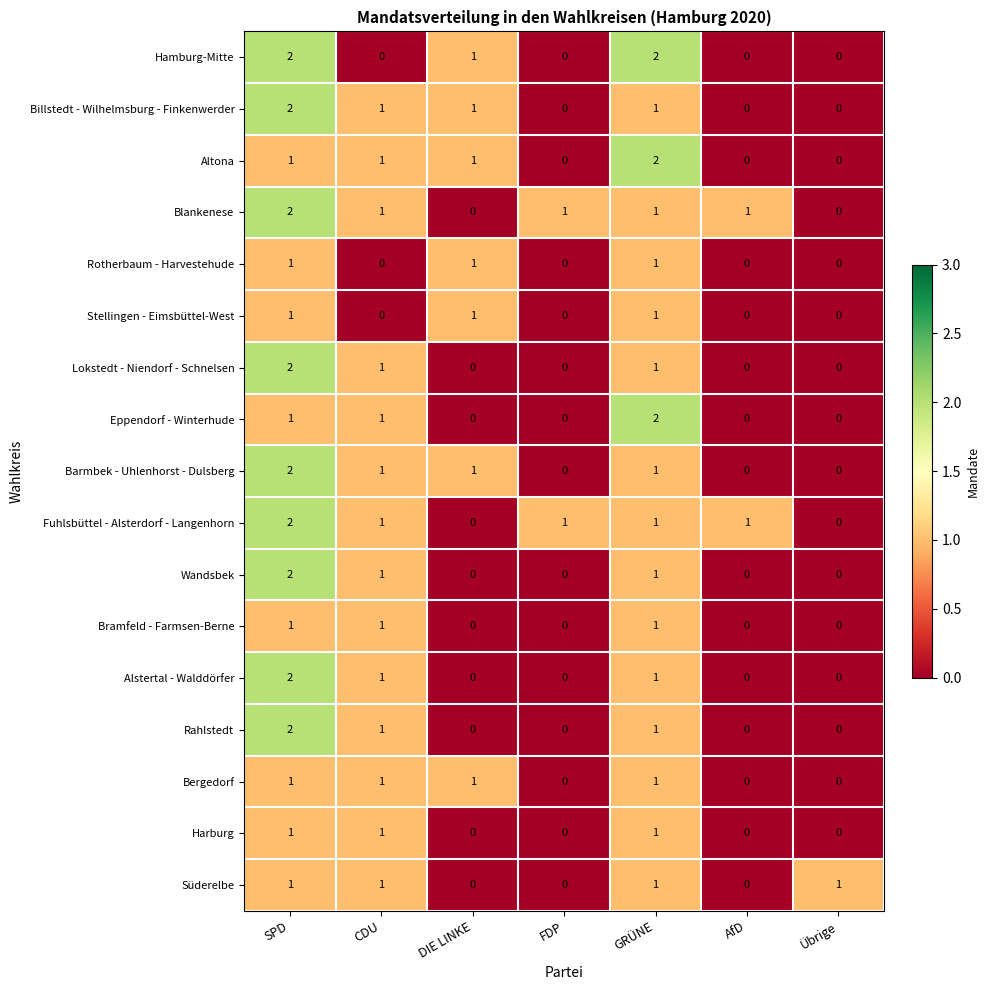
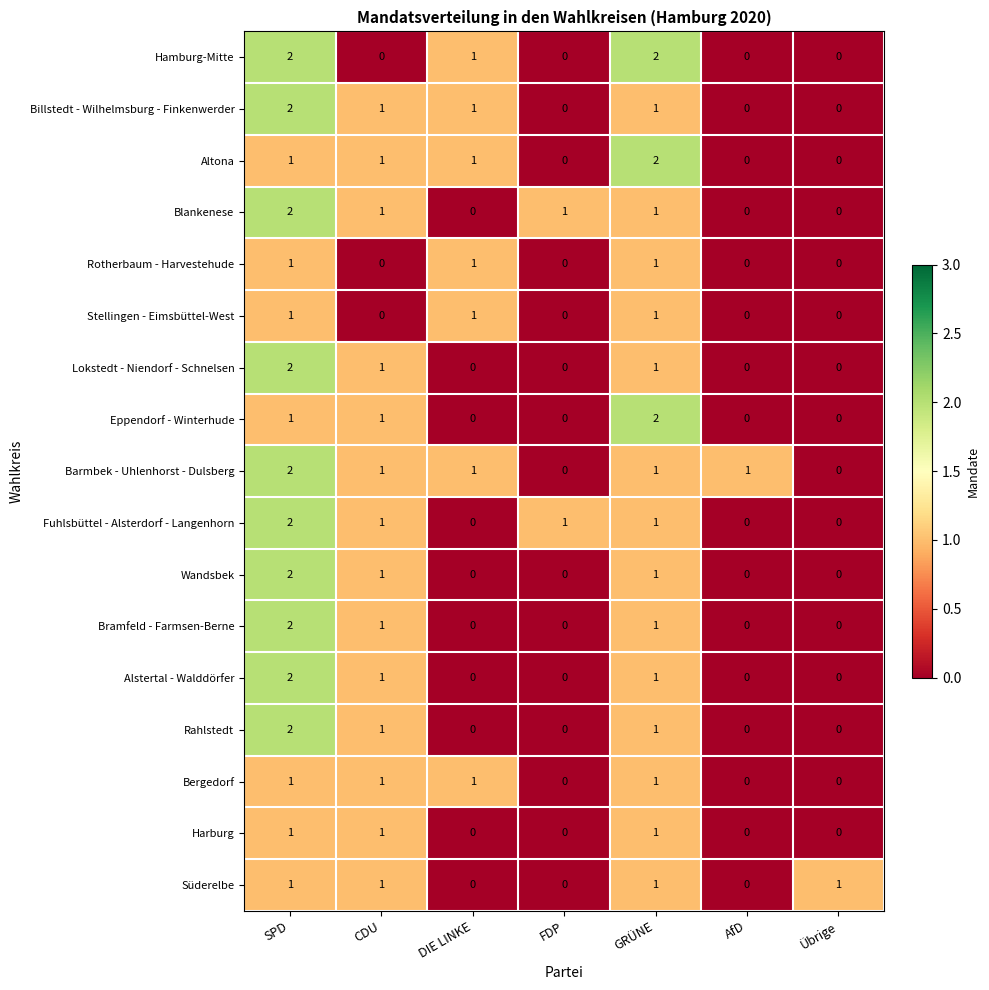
  {
    "Hamburg-Mitte": {
      "SPD": 2,
      "CDU": 0,
      "DIE LINKE": 1,
      "FDP": 0,
      "GRÜNE": 2,
      "AfD": 0,
      "Übrige": 0
    },
    "Billstedt - Wilhelmsburg - Finkenwerder": {
      "SPD": 2,
      "CDU": 1,
      "DIE LINKE": 1,
      "FDP": 0,
      "GRÜNE": 1,
      "AfD": 0,
      "Übrige": 0
    },
    "Altona": {
      "SPD": 1,
      "CDU": 1,
      "DIE LINKE": 1,
      "FDP": 0,
      "GRÜNE": 2,
      "AfD": 0,
      "Übrige": 0
    },
    "Blankenese": {
      "SPD": 2,
      "CDU": 1,
      "DIE LINKE": 0,
      "FDP": 1,
      "GRÜNE": 1,
-     "AfD": 1,
+     "AfD": 0,
      "Übrige": 0
    },
    "Rotherbaum - Harvestehude": {
      "SPD": 1,
      "CDU": 0,
      "DIE LINKE": 1,
      "FDP": 0,
      "GRÜNE": 1,
      "AfD": 0,
      "Übrige": 0
    },
    "Stellingen - Eimsbüttel-West": {
      "SPD": 1,
      "CDU": 0,
      "DIE LINKE": 1,
      "FDP": 0,
      "GRÜNE": 1,
      "AfD": 0,
      "Übrige": 0
    },
    "Lokstedt - Niendorf - Schnelsen": {
      "SPD": 2,
      "CDU": 1,
      "DIE LINKE": 0,
      "FDP": 0,
      "GRÜNE": 1,
      "AfD": 0,
      "Übrige": 0
    },
    "Eppendorf - Winterhude": {
      "SPD": 1,
      "CDU": 1,
      "DIE LINKE": 0,
      "FDP": 0,
      "GRÜNE": 2,
      "AfD": 0,
      "Übrige": 0
    },
    "Barmbek - Uhlenhorst - Dulsberg": {
      "SPD": 2,
      "CDU": 1,
      "DIE LINKE": 1,
      "FDP": 0,
      "GRÜNE": 1,
-     "AfD": 0,
+     "AfD": 1,
      "Übrige": 0
    },
    "Fuhlsbüttel - Alsterdorf - Langenhorn": {
      "SPD": 2,
      "CDU": 1,
      "DIE LINKE": 0,
      "FDP": 1,
      "GRÜNE": 1,
-     "AfD": 1,
+     "AfD": 0,
      "Übrige": 0
    },
    "Wandsbek": {
      "SPD": 2,
      "CDU": 1,
      "DIE LINKE": 0,
      "FDP": 0,
      "GRÜNE": 1,
      "AfD": 0,
      "Übrige": 0
    },
    "Bramfeld - Farmsen-Berne": {
-     "SPD": 1,
+     "SPD": 2,
      "CDU": 1,
      "DIE LINKE": 0,
      "FDP": 0,
      "GRÜNE": 1,
      "AfD": 0,
      "Übrige": 0
    },
    "Alstertal - Walddörfer": {
      "SPD": 2,
      "CDU": 1,
      "DIE LINKE": 0,
      "FDP": 0,
      "GRÜNE": 1,
      "AfD": 0,
      "Übrige": 0
    },
    "Rahlstedt": {
      "SPD": 2,
      "CDU": 1,
      "DIE LINKE": 0,
      "FDP": 0,
      "GRÜNE": 1,
      "AfD": 0,
      "Übrige": 0
    },
    "Bergedorf": {
      "SPD": 1,
      "CDU": 1,
      "DIE LINKE": 1,
      "FDP": 0,
      "GRÜNE": 1,
      "AfD": 0,
      "Übrige": 0
    },
    "Harburg": {
      "SPD": 1,
      "CDU": 1,
      "DIE LINKE": 0,
      "FDP": 0,
      "GRÜNE": 1,
      "AfD": 0,
      "Übrige": 0
    },
    "Süderelbe": {
      "SPD": 1,
      "CDU": 1,
      "DIE LINKE": 0,
      "FDP": 0,
      "GRÜNE": 1,
      "AfD": 0,
      "Übrige": 1
    }
  }
